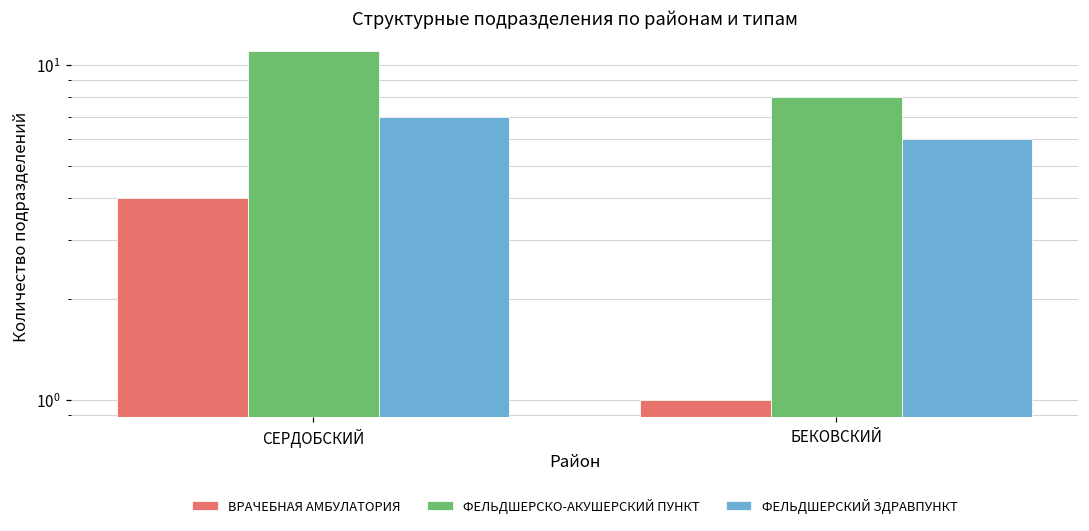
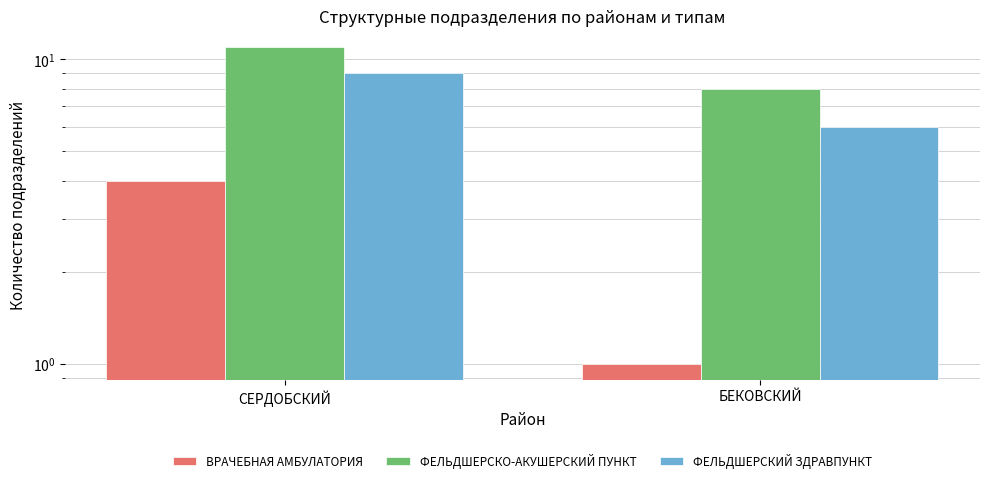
  {
    "ВРАЧЕБНАЯ АМБУЛАТОРИЯ": {
      "СЕРДОБСКИЙ": 4,
      "БЕКОВСКИЙ": 1
    },
    "ФЕЛЬДШЕРСКО-АКУШЕРСКИЙ ПУНКТ": {
      "СЕРДОБСКИЙ": 11,
      "БЕКОВСКИЙ": 8
    },
    "ФЕЛЬДШЕРСКИЙ ЗДРАВПУНКТ": {
-     "СЕРДОБСКИЙ": 7,
+     "СЕРДОБСКИЙ": 9,
      "БЕКОВСКИЙ": 6
    }
  }
